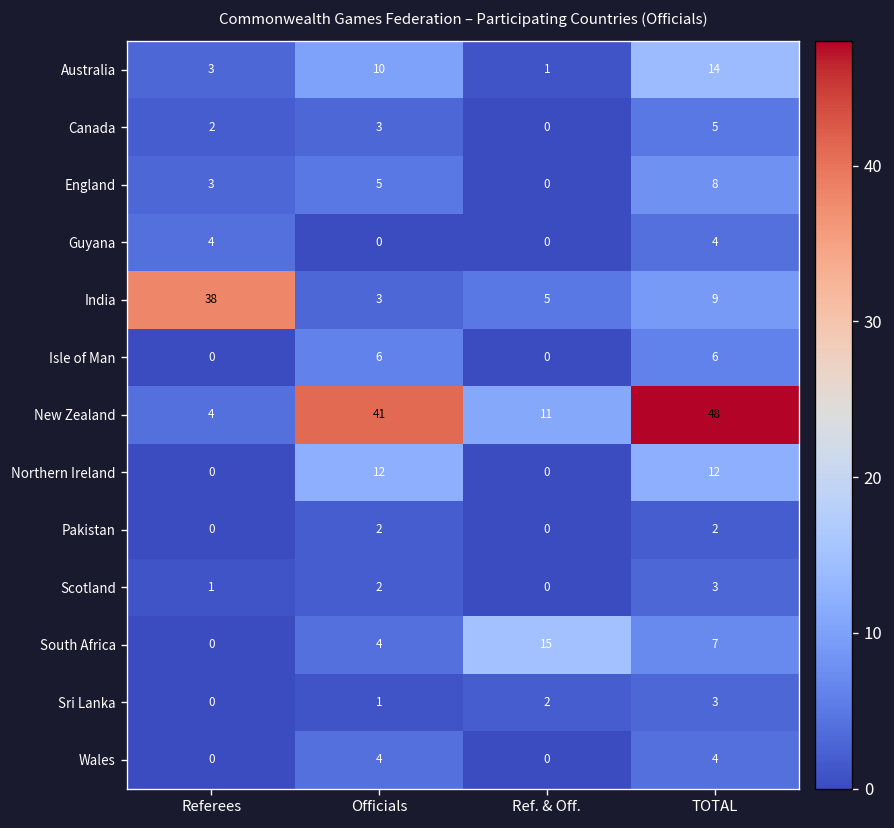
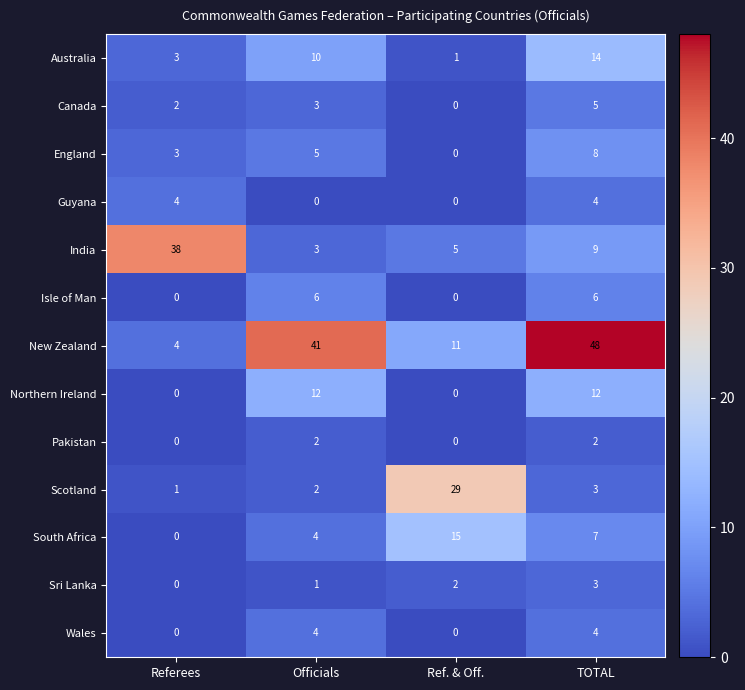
  {
    "Australia": {
      "Referees": 3,
      "Officials": 10,
      "Ref. & Off.": 1,
      "TOTAL": 14
    },
    "Canada": {
      "Referees": 2,
      "Officials": 3,
      "Ref. & Off.": 0,
      "TOTAL": 5
    },
    "England": {
      "Referees": 3,
      "Officials": 5,
      "Ref. & Off.": 0,
      "TOTAL": 8
    },
    "Guyana": {
      "Referees": 4,
      "Officials": 0,
      "Ref. & Off.": 0,
      "TOTAL": 4
    },
    "India": {
      "Referees": 38,
      "Officials": 3,
      "Ref. & Off.": 5,
      "TOTAL": 9
    },
    "Isle of Man": {
      "Referees": 0,
      "Officials": 6,
      "Ref. & Off.": 0,
      "TOTAL": 6
    },
    "New Zealand": {
      "Referees": 4,
      "Officials": 41,
      "Ref. & Off.": 11,
      "TOTAL": 48
    },
    "Northern Ireland": {
      "Referees": 0,
      "Officials": 12,
      "Ref. & Off.": 0,
      "TOTAL": 12
    },
    "Pakistan": {
      "Referees": 0,
      "Officials": 2,
      "Ref. & Off.": 0,
      "TOTAL": 2
    },
    "Scotland": {
      "Referees": 1,
      "Officials": 2,
-     "Ref. & Off.": 0,
+     "Ref. & Off.": 29,
      "TOTAL": 3
    },
    "South Africa": {
      "Referees": 0,
      "Officials": 4,
      "Ref. & Off.": 15,
      "TOTAL": 7
    },
    "Sri Lanka": {
      "Referees": 0,
      "Officials": 1,
      "Ref. & Off.": 2,
      "TOTAL": 3
    },
    "Wales": {
      "Referees": 0,
      "Officials": 4,
      "Ref. & Off.": 0,
      "TOTAL": 4
    }
  }
